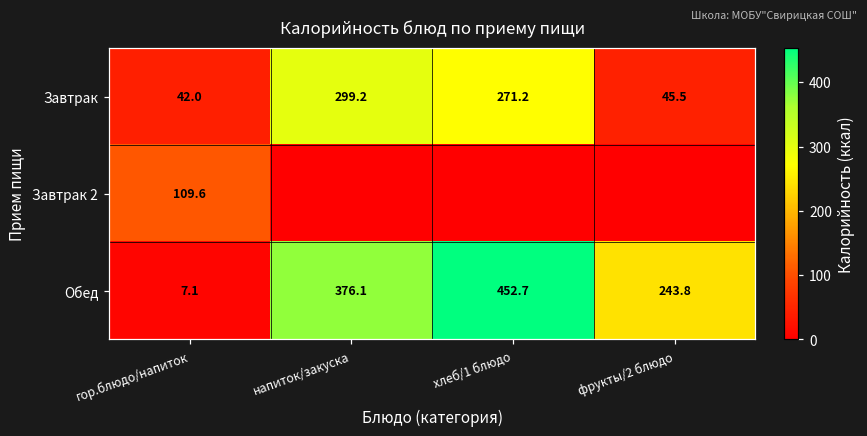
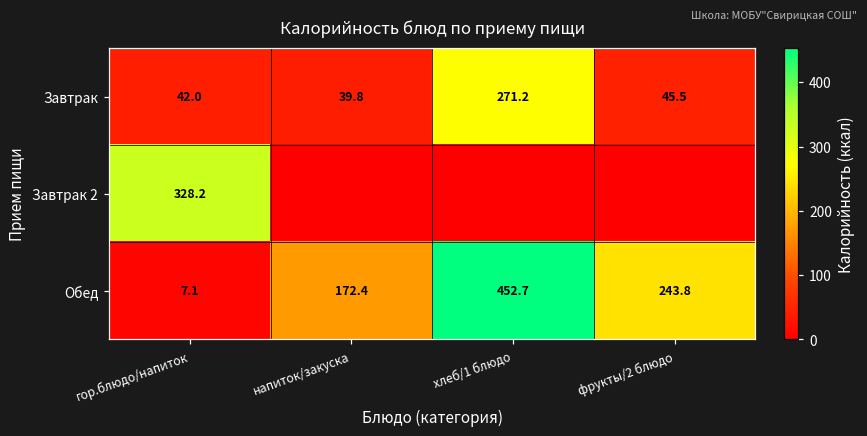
  {
    "Завтрак": {
      "гор.блюдо/напиток": 42.0,
-     "напиток/закуска": 299.2,
+     "напиток/закуска": 39.8,
      "хлеб/1 блюдо": 271.2,
      "фрукты/2 блюдо": 45.5
    },
    "Завтрак 2": {
-     "гор.блюдо/напиток": 109.6
+     "гор.блюдо/напиток": 328.2
    },
    "Обед": {
      "гор.блюдо/напиток": 7.1,
-     "напиток/закуска": 376.1,
+     "напиток/закуска": 172.4,
      "хлеб/1 блюдо": 452.7,
      "фрукты/2 блюдо": 243.8
    }
  }
